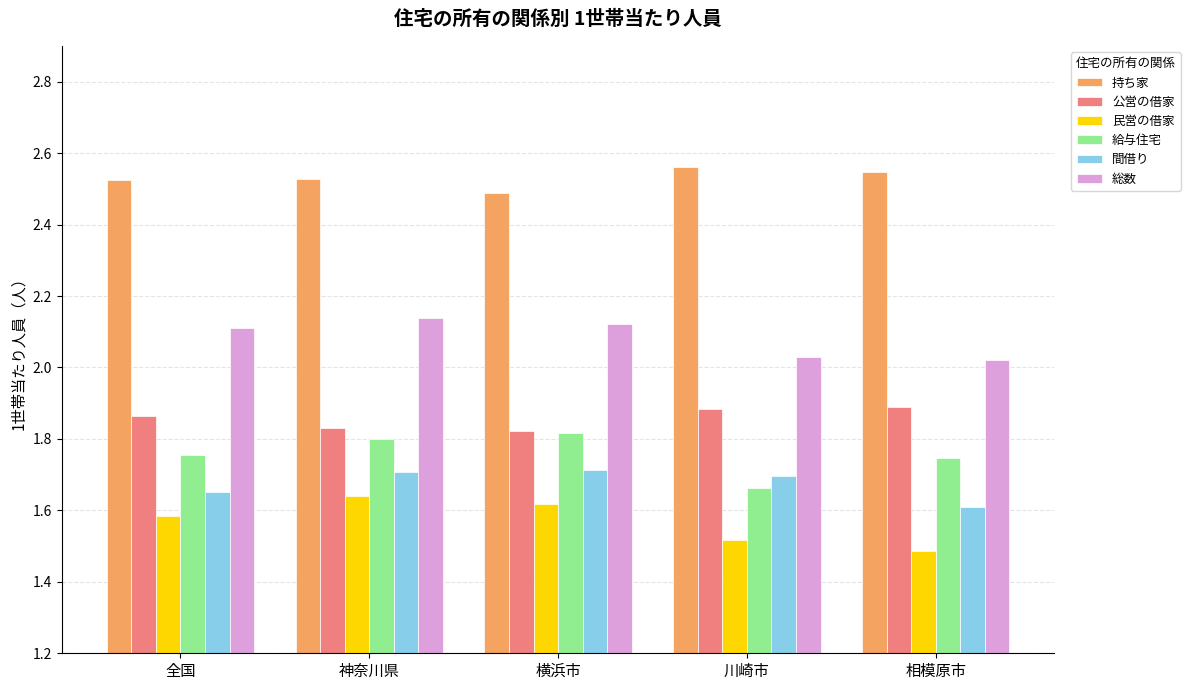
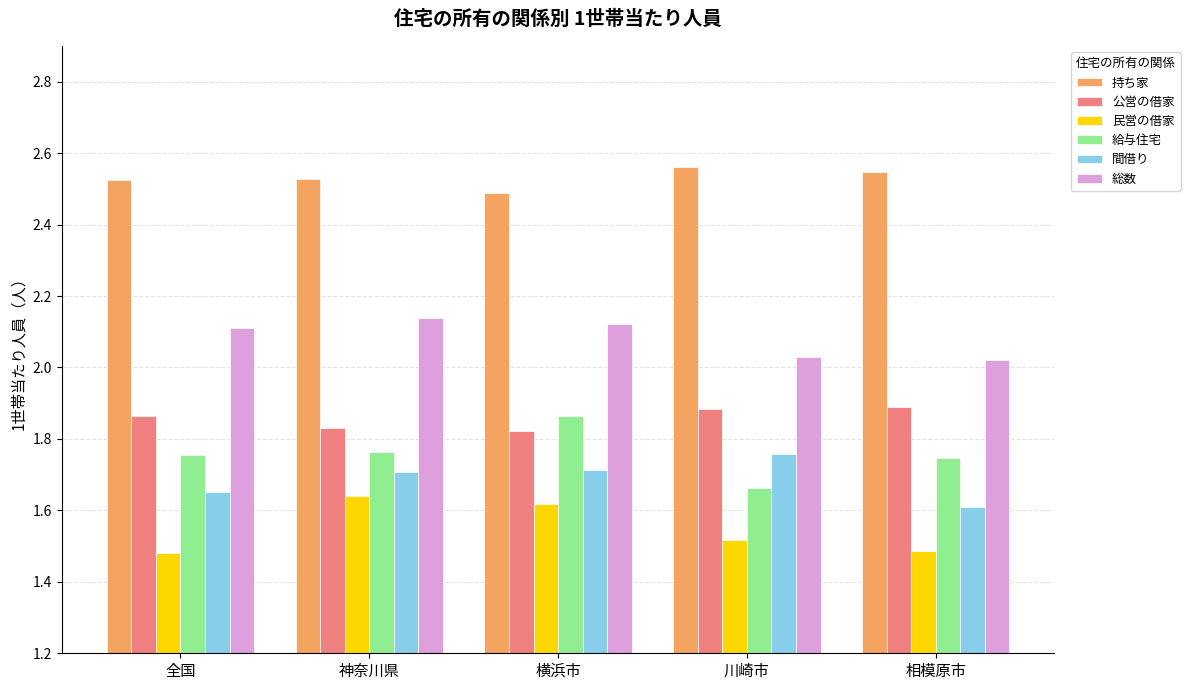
  {
    "民営の借家": {
-     "全国": 1.58,
+     "全国": 1.48,
      "神奈川県": 1.64,
      "横浜市": 1.62,
      "川崎市": 1.52,
      "相模原市": 1.49
    },
    "給与住宅": {
      "全国": 1.75,
-     "神奈川県": 1.80,
-     "横浜市": 1.82,
+     "神奈川県": 1.76,
+     "横浜市": 1.86,
      "川崎市": 1.66,
      "相模原市": 1.75
    },
    "間借り": {
      "全国": 1.65,
      "神奈川県": 1.71,
      "横浜市": 1.71,
-     "川崎市": 1.70,
+     "川崎市": 1.76,
      "相模原市": 1.61
    },
    "総数": {
      "全国": 2.11,
      "神奈川県": 2.14,
      "横浜市": 2.12,
      "川崎市": 2.03,
      "相模原市": 2.02
    }
  }
